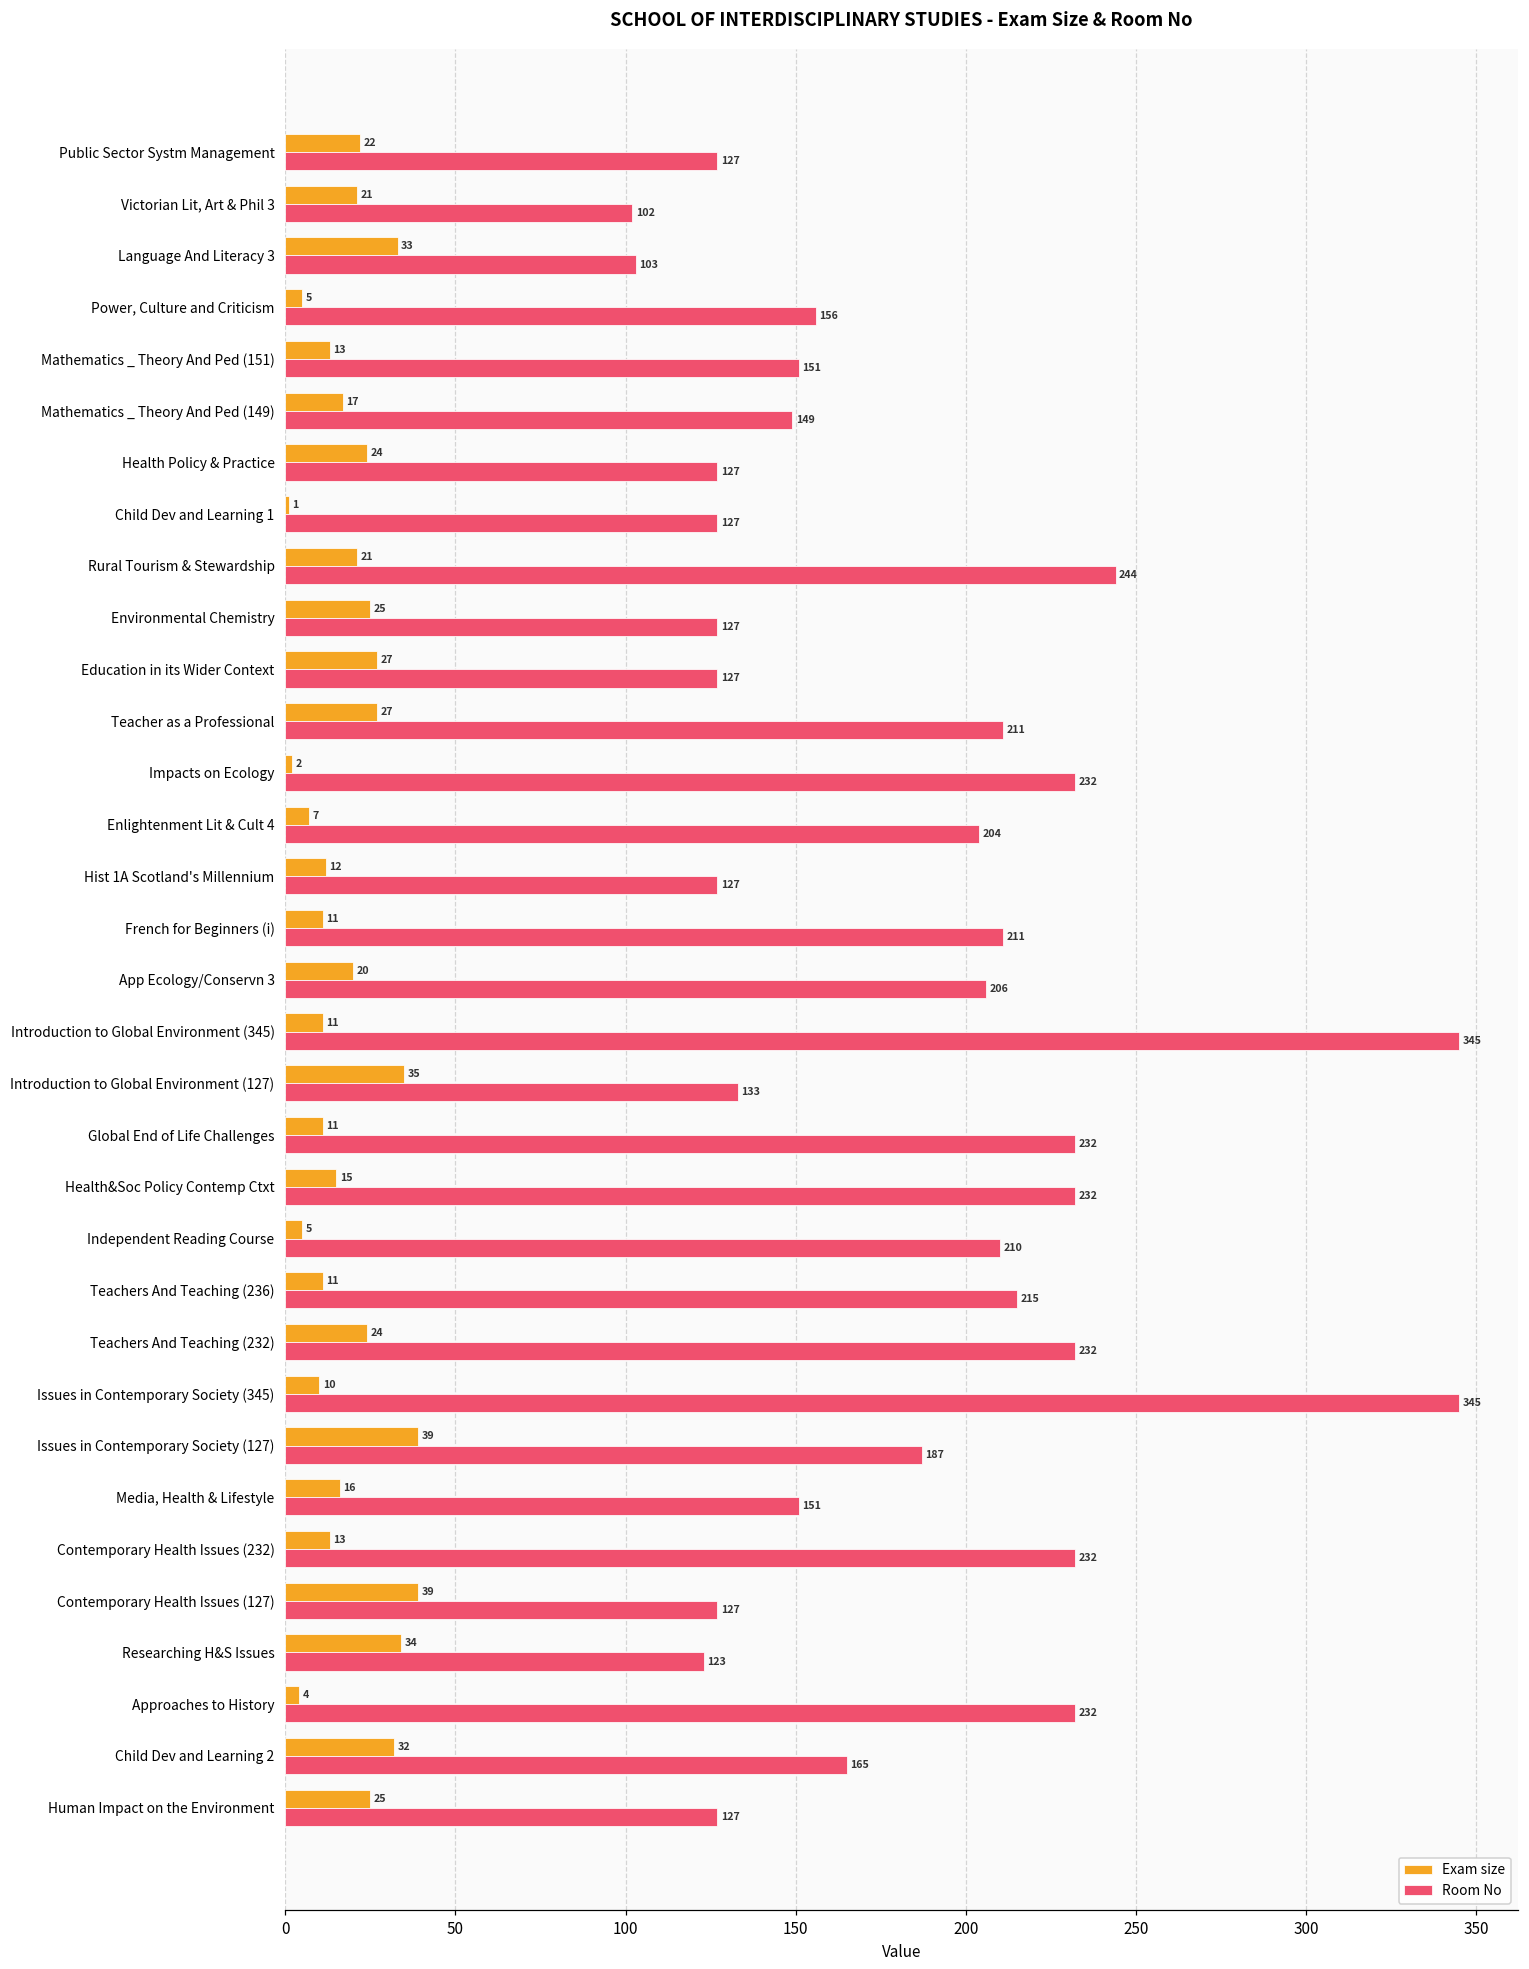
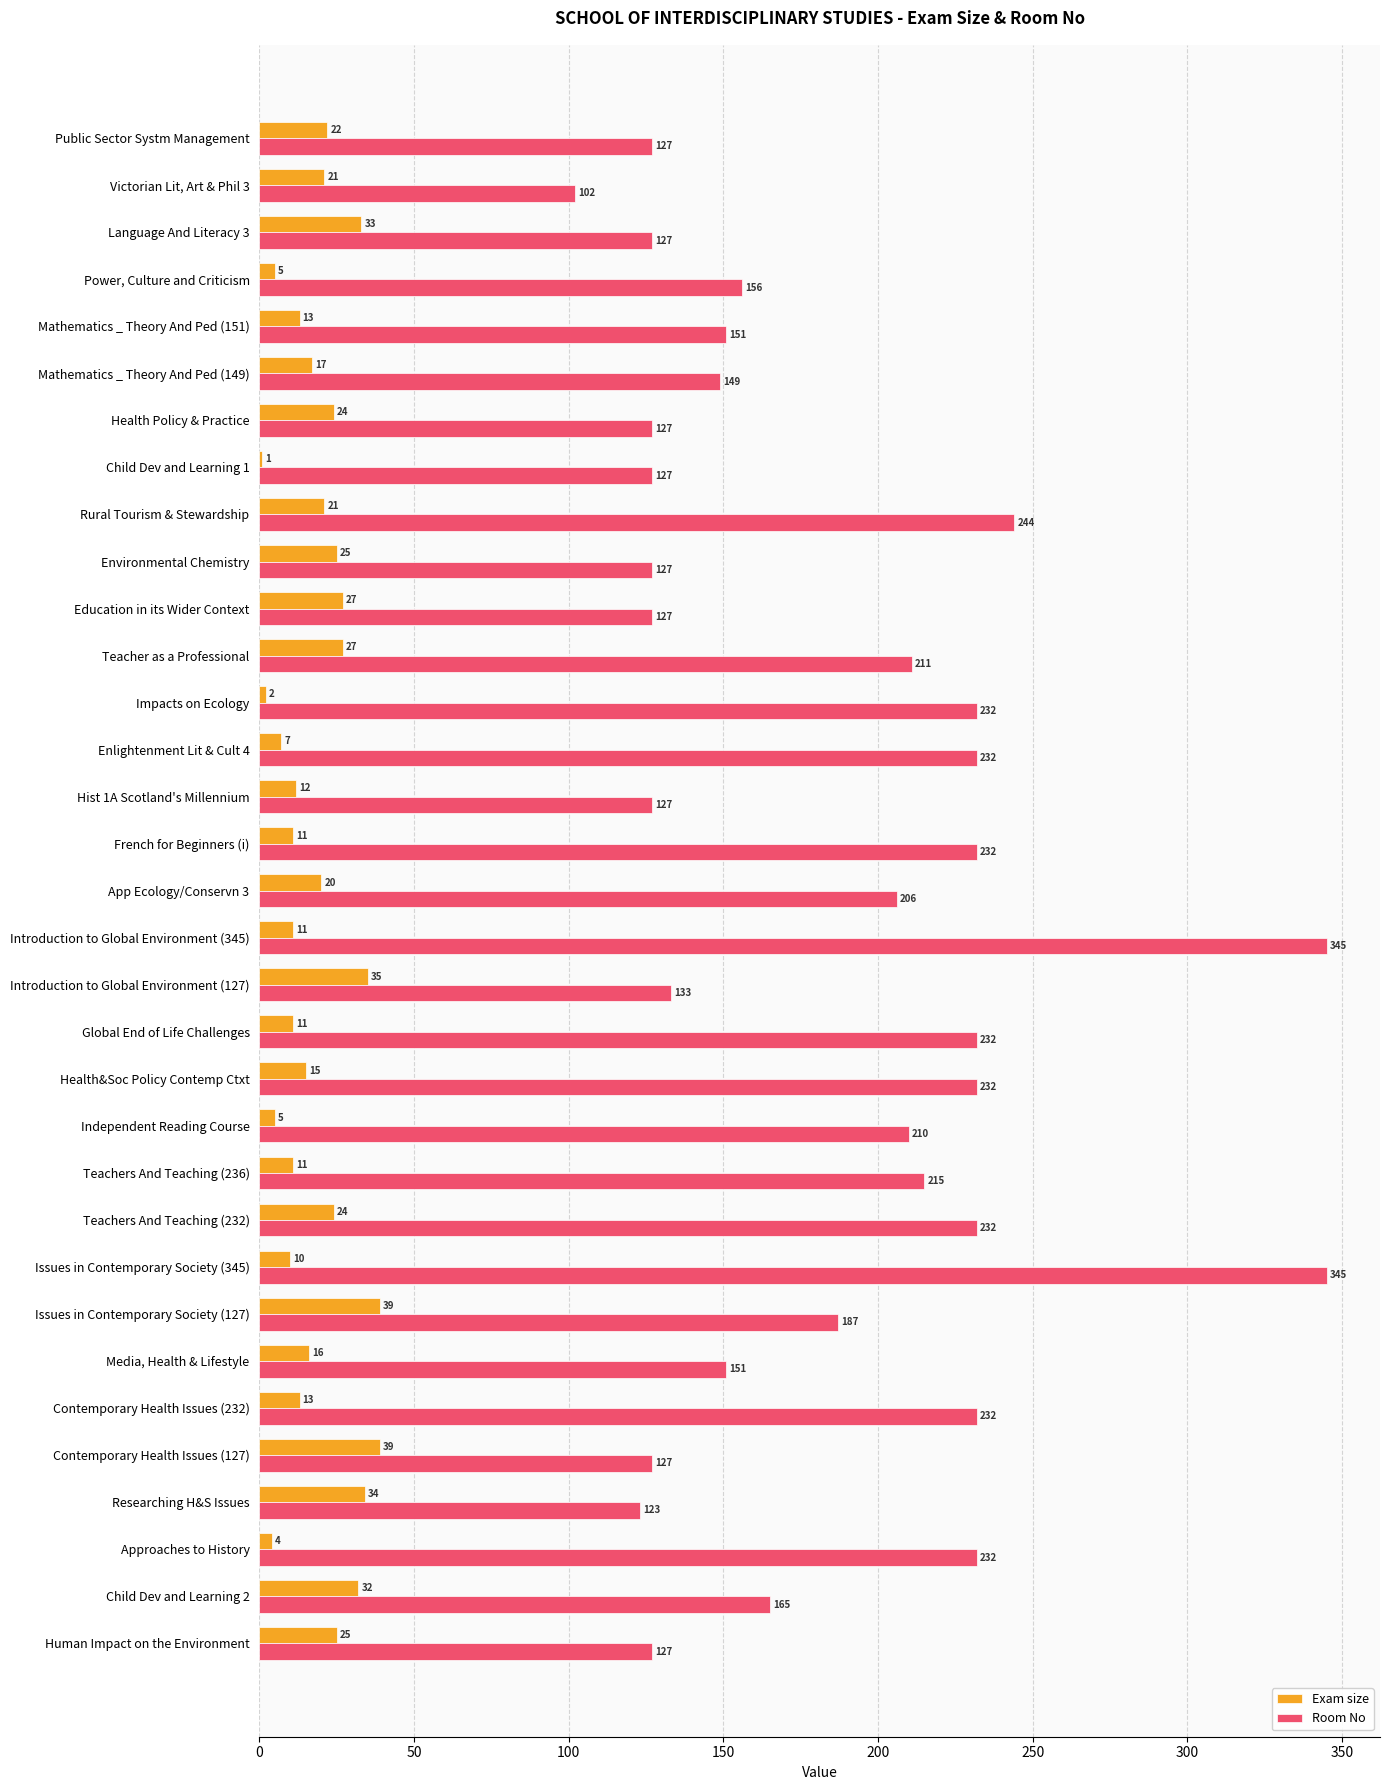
  {
    "Exam size": {
      "Public Sector Systm Management": 22,
      "Victorian Lit, Art & Phil 3": 21,
      "Language And Literacy 3": 33,
      "Power, Culture and Criticism": 5,
      "Mathematics _ Theory And Ped (151)": 13,
      "Mathematics _ Theory And Ped (149)": 17,
      "Health Policy & Practice": 24,
      "Child Dev and Learning 1": 1,
      "Rural Tourism & Stewardship": 21,
      "Environmental Chemistry": 25,
      "Education in its Wider Context": 27,
      "Teacher as a Professional": 27,
      "Impacts on Ecology": 2,
      "Enlightenment Lit & Cult 4": 7,
      "Hist 1A Scotland's Millennium": 12,
      "French for Beginners (i)": 11,
      "App Ecology/Conservn 3": 20,
      "Introduction to Global Environment (345)": 11,
      "Introduction to Global Environment (127)": 35,
      "Global End of Life Challenges": 11,
      "Health&Soc Policy Contemp Ctxt": 15,
      "Independent Reading Course": 5,
      "Teachers And Teaching (236)": 11,
      "Teachers And Teaching (232)": 24,
      "Issues in Contemporary Society (345)": 10,
      "Issues in Contemporary Society (127)": 39,
      "Media, Health & Lifestyle": 16,
      "Contemporary Health Issues (232)": 13,
      "Contemporary Health Issues (127)": 39,
      "Researching H&S Issues": 34,
      "Approaches to History": 4,
      "Child Dev and Learning 2": 32,
      "Human Impact on the Environment": 25
    },
    "Room No": {
      "Public Sector Systm Management": 127,
      "Victorian Lit, Art & Phil 3": 102,
-     "Language And Literacy 3": 103,
+     "Language And Literacy 3": 127,
      "Power, Culture and Criticism": 156,
      "Mathematics _ Theory And Ped (151)": 151,
      "Mathematics _ Theory And Ped (149)": 149,
      "Health Policy & Practice": 127,
      "Child Dev and Learning 1": 127,
      "Rural Tourism & Stewardship": 244,
      "Environmental Chemistry": 127,
      "Education in its Wider Context": 127,
      "Teacher as a Professional": 211,
      "Impacts on Ecology": 232,
-     "Enlightenment Lit & Cult 4": 204,
+     "Enlightenment Lit & Cult 4": 232,
      "Hist 1A Scotland's Millennium": 127,
-     "French for Beginners (i)": 211,
+     "French for Beginners (i)": 232,
      "App Ecology/Conservn 3": 206,
      "Introduction to Global Environment (345)": 345,
      "Introduction to Global Environment (127)": 133,
      "Global End of Life Challenges": 232,
      "Health&Soc Policy Contemp Ctxt": 232,
      "Independent Reading Course": 210,
      "Teachers And Teaching (236)": 215,
      "Teachers And Teaching (232)": 232,
      "Issues in Contemporary Society (345)": 345,
      "Issues in Contemporary Society (127)": 187,
      "Media, Health & Lifestyle": 151,
      "Contemporary Health Issues (232)": 232,
      "Contemporary Health Issues (127)": 127,
      "Researching H&S Issues": 123,
      "Approaches to History": 232,
      "Child Dev and Learning 2": 165,
      "Human Impact on the Environment": 127
    }
  }
